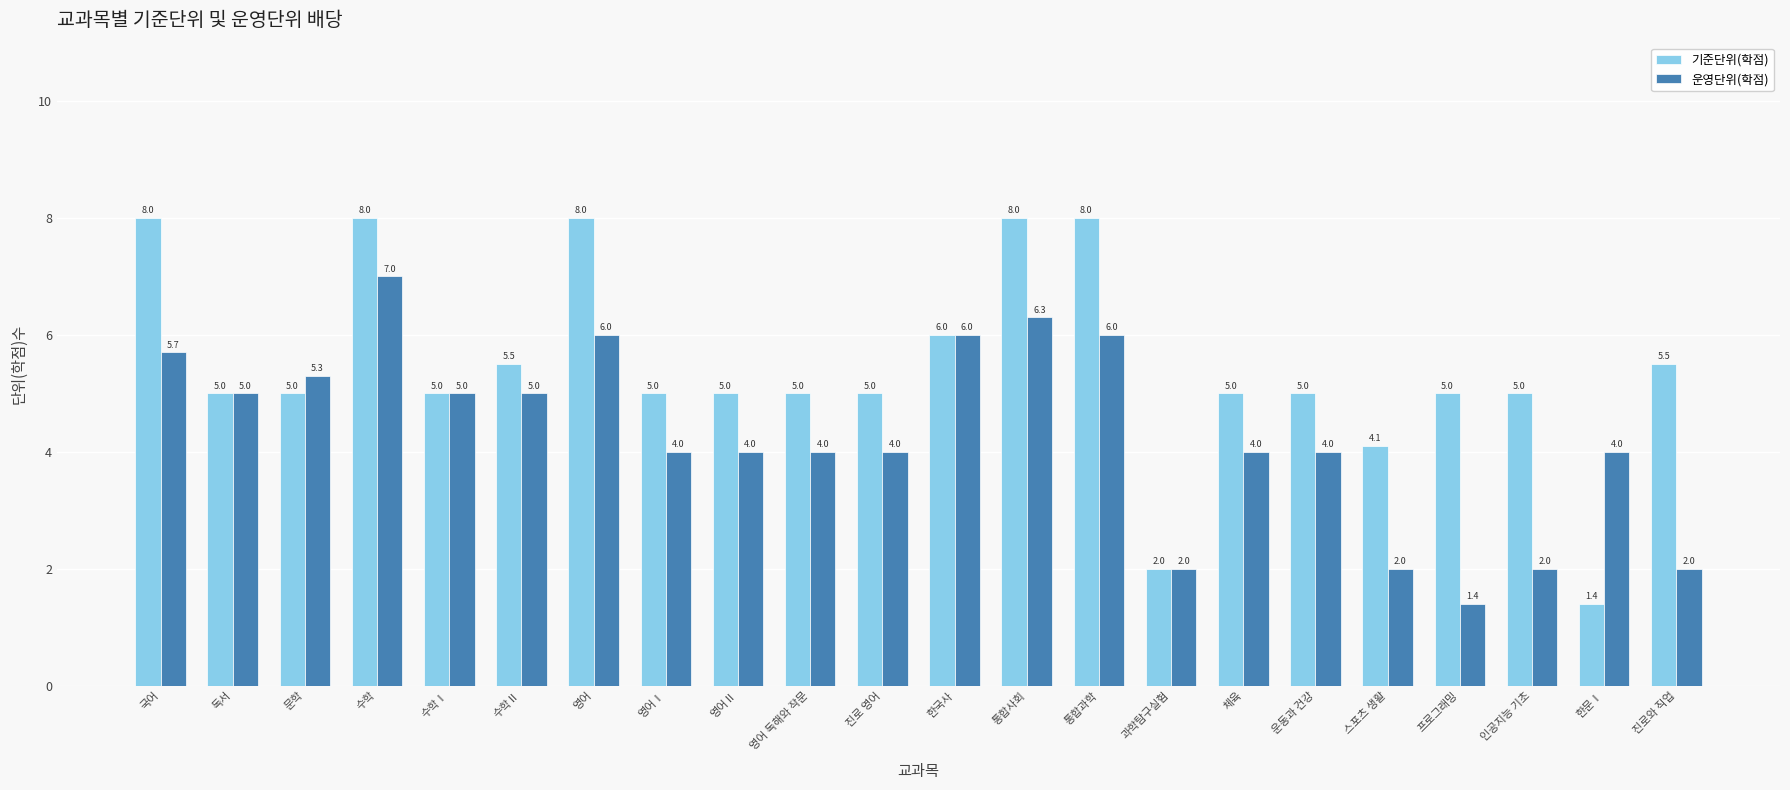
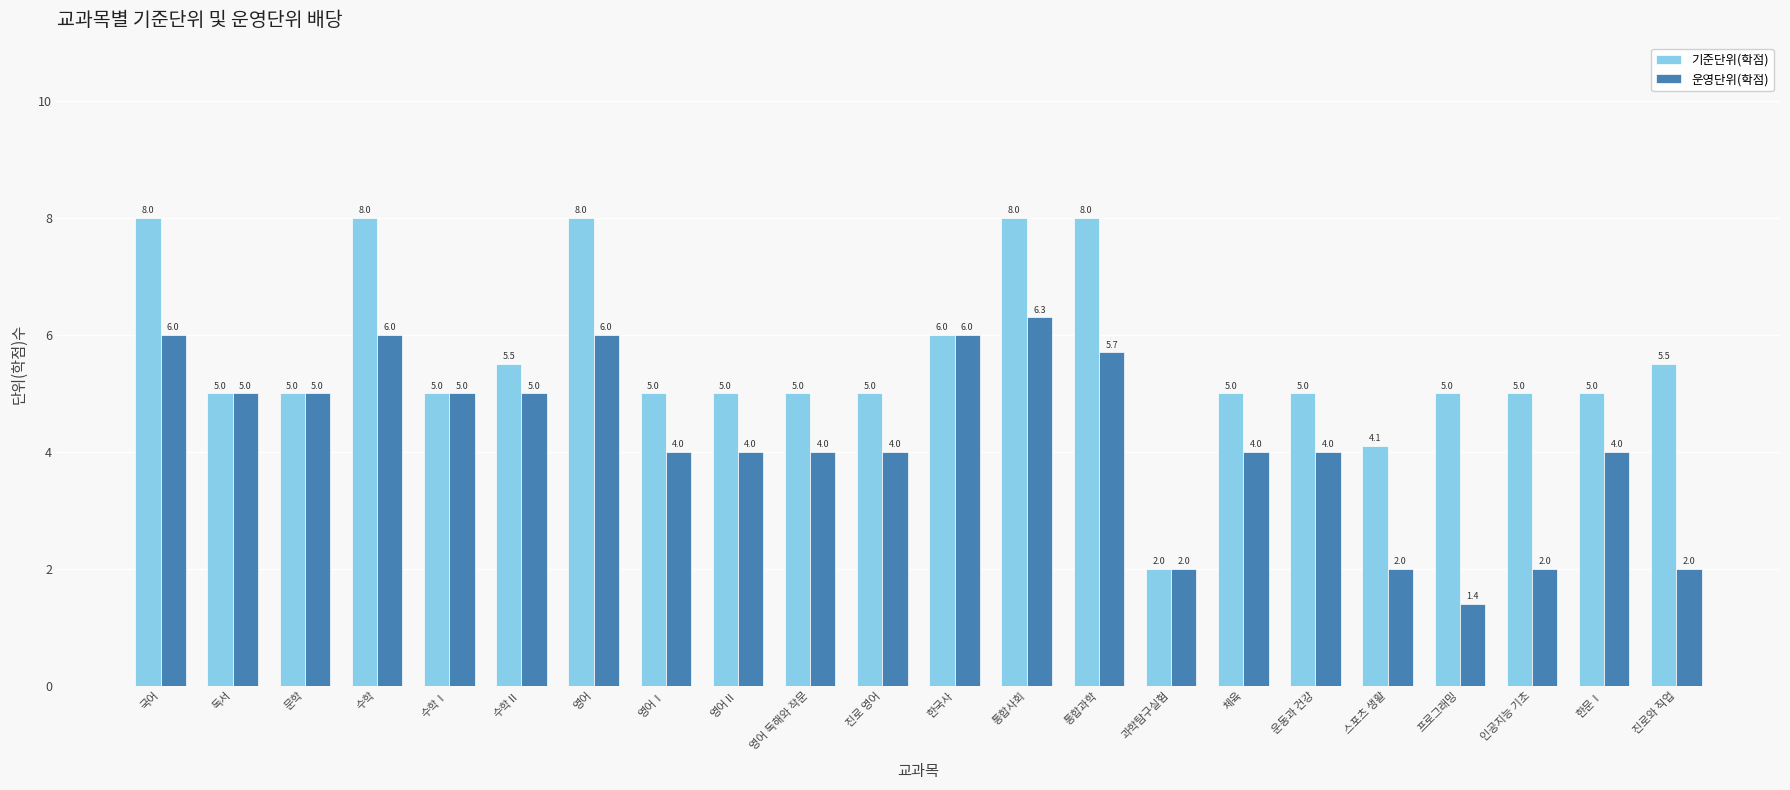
  {
    "기준단위(학점)": {
      "국어": 8.0,
      "독서": 5.0,
      "문학": 5.0,
      "수학": 8.0,
      "수학Ⅰ": 5.0,
      "수학Ⅱ": 5.5,
      "영어": 8.0,
      "영어Ⅰ": 5.0,
      "영어Ⅱ": 5.0,
      "영어 독해와 작문": 5.0,
      "진로 영어": 5.0,
      "한국사": 6.0,
      "통합사회": 8.0,
      "통합과학": 8.0,
      "과학탐구실험": 2.0,
      "체육": 5.0,
      "운동과 건강": 5.0,
      "스포츠 생활": 4.1,
      "프로그래밍": 5.0,
      "인공지능 기초": 5.0,
-     "한문Ⅰ": 1.4,
+     "한문Ⅰ": 5.0,
      "진로와 직업": 5.5
    },
    "운영단위(학점)": {
-     "국어": 5.7,
+     "국어": 6.0,
      "독서": 5.0,
-     "문학": 5.3,
-     "수학": 7.0,
+     "문학": 5.0,
+     "수학": 6.0,
      "수학Ⅰ": 5.0,
      "수학Ⅱ": 5.0,
      "영어": 6.0,
      "영어Ⅰ": 4.0,
      "영어Ⅱ": 4.0,
      "영어 독해와 작문": 4.0,
      "진로 영어": 4.0,
      "한국사": 6.0,
      "통합사회": 6.3,
-     "통합과학": 6.0,
+     "통합과학": 5.7,
      "과학탐구실험": 2.0,
      "체육": 4.0,
      "운동과 건강": 4.0,
      "스포츠 생활": 2.0,
      "프로그래밍": 1.4,
      "인공지능 기초": 2.0,
      "한문Ⅰ": 4.0,
      "진로와 직업": 2.0
    }
  }
